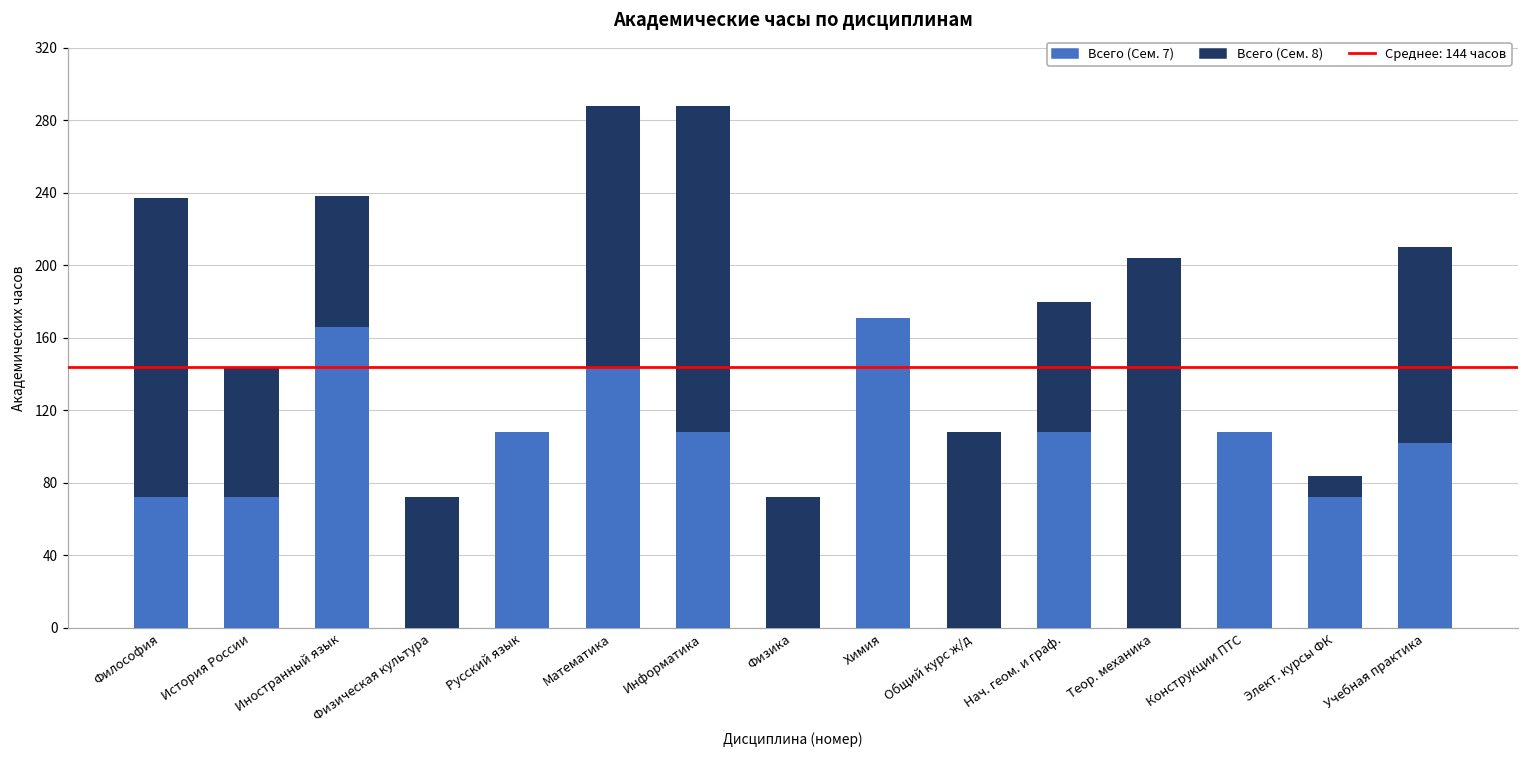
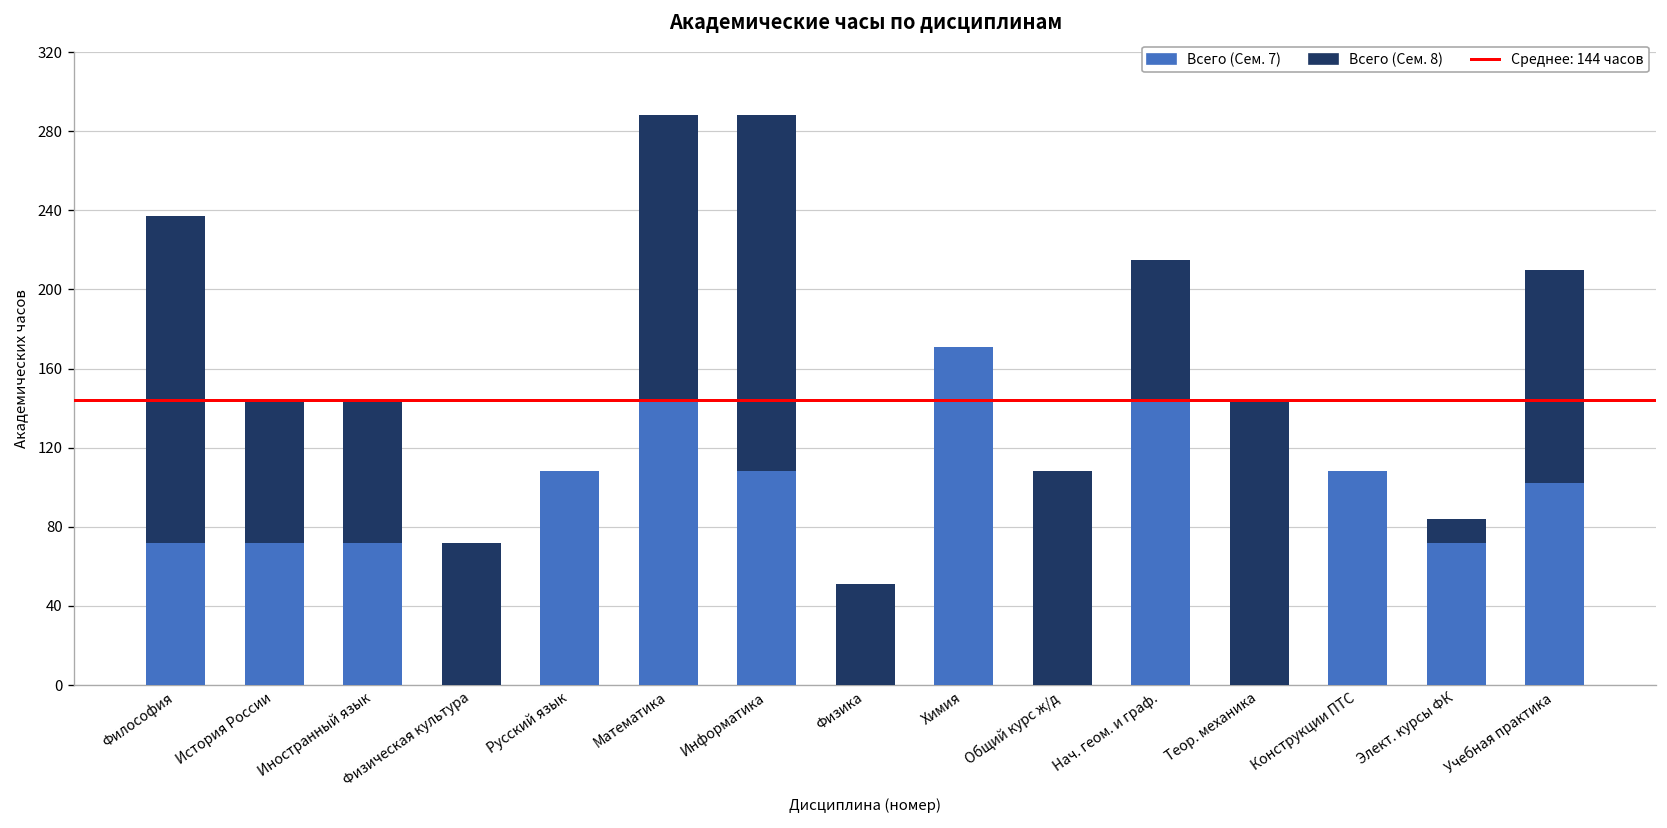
  {
    "Всего (Сем. 7)": {
      "Философия": 72,
      "История России": 72,
-     "Иностранный язык": 166,
+     "Иностранный язык": 72,
      "Физическая культура": 0,
      "Русский язык": 108,
      "Математика": 144,
      "Информатика": 108,
      "Физика": 0,
      "Химия": 171,
      "Общий курс ж/д": 0,
-     "Нач. геом. и граф.": 108,
+     "Нач. геом. и граф.": 143,
      "Теор. механика": 0,
      "Конструкции ПТС": 108,
      "Элект. курсы ФК": 72,
      "Учебная практика": 102
    },
    "Всего (Сем. 8)": {
      "Философия": 165,
      "История России": 72,
      "Иностранный язык": 72,
      "Физическая культура": 72,
      "Русский язык": 0,
      "Математика": 144,
      "Информатика": 180,
-     "Физика": 72,
+     "Физика": 51,
      "Химия": 0,
      "Общий курс ж/д": 108,
      "Нач. геом. и граф.": 72,
-     "Теор. механика": 204,
+     "Теор. механика": 144,
      "Конструкции ПТС": 0,
      "Элект. курсы ФК": 12,
      "Учебная практика": 108
    }
  }
